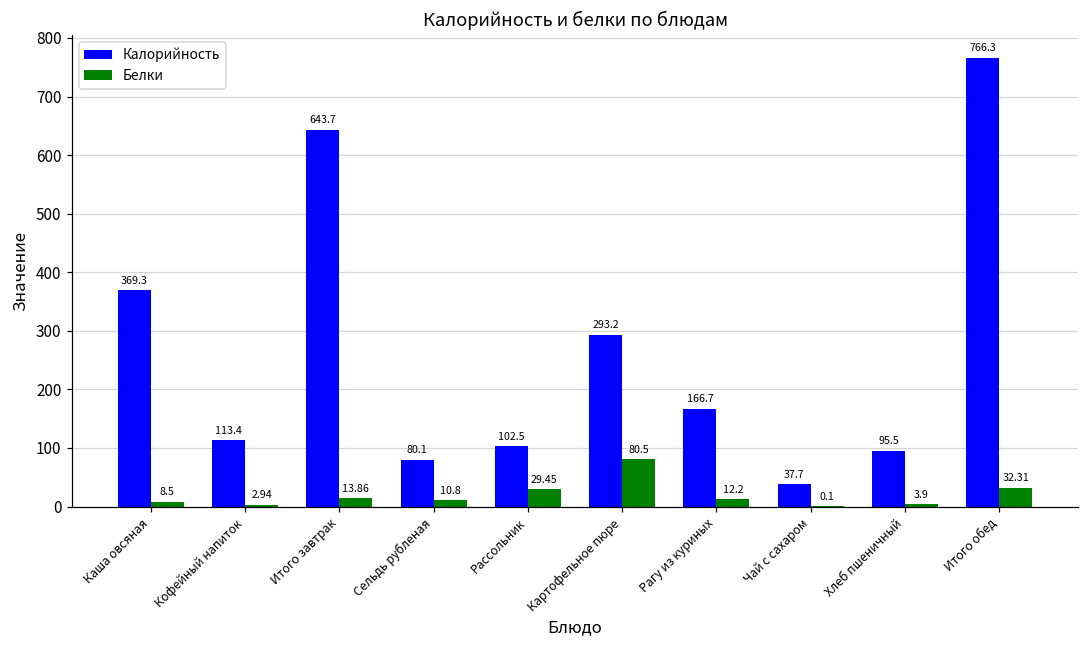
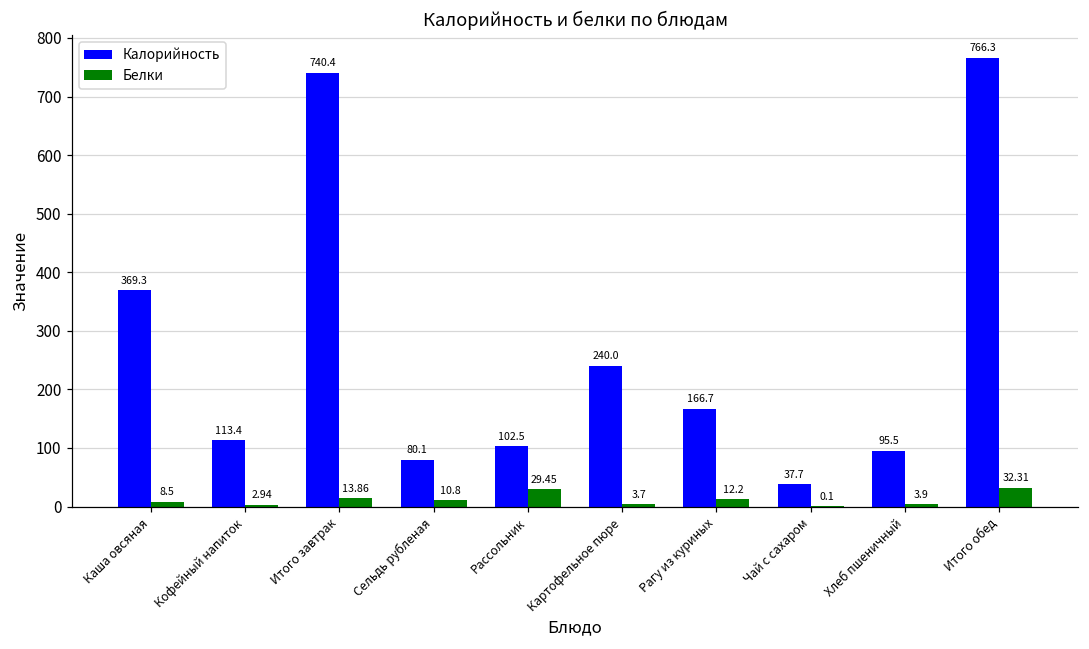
  {
    "Калорийность": {
      "Каша овсяная": 369.3,
      "Кофейный напиток": 113.4,
-     "Итого завтрак": 643.7,
+     "Итого завтрак": 740.4,
      "Сельдь рубленая": 80.1,
      "Рассольник": 102.5,
-     "Картофельное пюре": 293.2,
+     "Картофельное пюре": 240.0,
      "Рагу из куриных": 166.7,
      "Чай с сахаром": 37.7,
      "Хлеб пшеничный": 95.5,
      "Итого обед": 766.3
    },
    "Белки": {
      "Каша овсяная": 8.5,
      "Кофейный напиток": 2.94,
      "Итого завтрак": 13.86,
      "Сельдь рубленая": 10.8,
      "Рассольник": 29.45,
-     "Картофельное пюре": 80.5,
+     "Картофельное пюре": 3.7,
      "Рагу из куриных": 12.2,
      "Чай с сахаром": 0.1,
      "Хлеб пшеничный": 3.9,
      "Итого обед": 32.31
    }
  }
